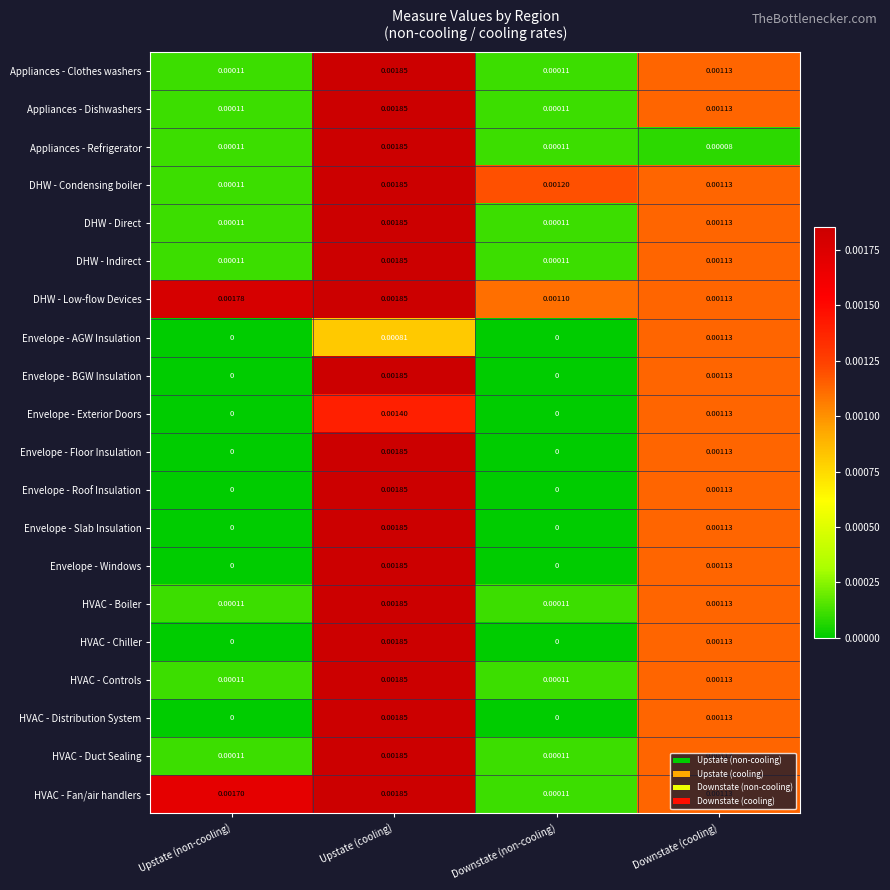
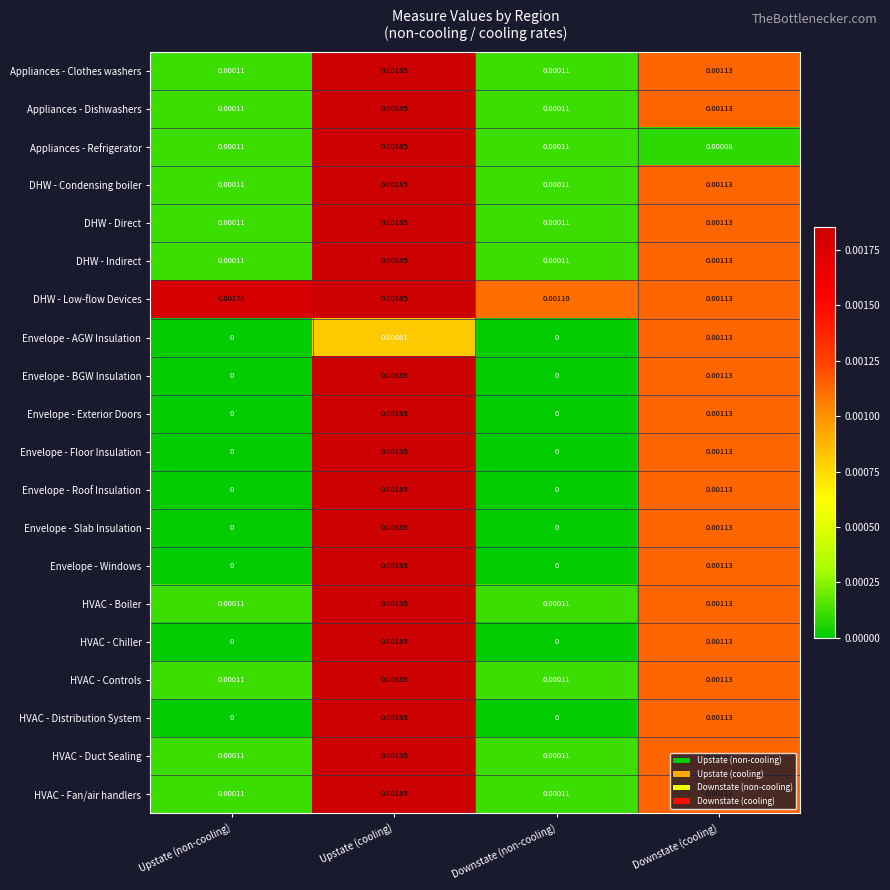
  {
    "Appliances - Clothes washers": {
      "Upstate (non-cooling)": 0.00011,
      "Upstate (cooling)": 0.00185,
      "Downstate (non-cooling)": 0.00011,
      "Downstate (cooling)": 0.00113
    },
    "Appliances - Dishwashers": {
      "Upstate (non-cooling)": 0.00011,
      "Upstate (cooling)": 0.00185,
      "Downstate (non-cooling)": 0.00011,
      "Downstate (cooling)": 0.00113
    },
    "Appliances - Refrigerator": {
      "Upstate (non-cooling)": 0.00011,
      "Upstate (cooling)": 0.00185,
      "Downstate (non-cooling)": 0.00011,
      "Downstate (cooling)": 0.00008
    },
    "DHW - Condensing boiler": {
      "Upstate (non-cooling)": 0.00011,
      "Upstate (cooling)": 0.00185,
-     "Downstate (non-cooling)": 0.00120,
+     "Downstate (non-cooling)": 0.00011,
      "Downstate (cooling)": 0.00113
    },
    "DHW - Direct": {
      "Upstate (non-cooling)": 0.00011,
      "Upstate (cooling)": 0.00185,
      "Downstate (non-cooling)": 0.00011,
      "Downstate (cooling)": 0.00113
    },
    "DHW - Indirect": {
      "Upstate (non-cooling)": 0.00011,
      "Upstate (cooling)": 0.00185,
      "Downstate (non-cooling)": 0.00011,
      "Downstate (cooling)": 0.00113
    },
    "DHW - Low-flow Devices": {
      "Upstate (non-cooling)": 0.00178,
      "Upstate (cooling)": 0.00185,
      "Downstate (non-cooling)": 0.00110,
      "Downstate (cooling)": 0.00113
    },
    "Envelope - AGW Insulation": {
      "Upstate (non-cooling)": 0,
      "Upstate (cooling)": 0.00081,
      "Downstate (non-cooling)": 0,
      "Downstate (cooling)": 0.00113
    },
    "Envelope - BGW Insulation": {
      "Upstate (non-cooling)": 0,
      "Upstate (cooling)": 0.00185,
      "Downstate (non-cooling)": 0,
      "Downstate (cooling)": 0.00113
    },
    "Envelope - Exterior Doors": {
      "Upstate (non-cooling)": 0,
-     "Upstate (cooling)": 0.00140,
+     "Upstate (cooling)": 0.00185,
      "Downstate (non-cooling)": 0,
      "Downstate (cooling)": 0.00113
    },
    "Envelope - Floor Insulation": {
      "Upstate (non-cooling)": 0,
      "Upstate (cooling)": 0.00185,
      "Downstate (non-cooling)": 0,
      "Downstate (cooling)": 0.00113
    },
    "Envelope - Roof Insulation": {
      "Upstate (non-cooling)": 0,
      "Upstate (cooling)": 0.00185,
      "Downstate (non-cooling)": 0,
      "Downstate (cooling)": 0.00113
    },
    "Envelope - Slab Insulation": {
      "Upstate (non-cooling)": 0,
      "Upstate (cooling)": 0.00185,
      "Downstate (non-cooling)": 0,
      "Downstate (cooling)": 0.00113
    },
    "Envelope - Windows": {
      "Upstate (non-cooling)": 0,
      "Upstate (cooling)": 0.00185,
      "Downstate (non-cooling)": 0,
      "Downstate (cooling)": 0.00113
    },
    "HVAC - Boiler": {
      "Upstate (non-cooling)": 0.00011,
      "Upstate (cooling)": 0.00185,
      "Downstate (non-cooling)": 0.00011,
      "Downstate (cooling)": 0.00113
    },
    "HVAC - Chiller": {
      "Upstate (non-cooling)": 0,
      "Upstate (cooling)": 0.00185,
      "Downstate (non-cooling)": 0,
      "Downstate (cooling)": 0.00113
    },
    "HVAC - Controls": {
      "Upstate (non-cooling)": 0.00011,
      "Upstate (cooling)": 0.00185,
      "Downstate (non-cooling)": 0.00011,
      "Downstate (cooling)": 0.00113
    },
    "HVAC - Distribution System": {
      "Upstate (non-cooling)": 0,
      "Upstate (cooling)": 0.00185,
      "Downstate (non-cooling)": 0,
      "Downstate (cooling)": 0.00113
    },
    "HVAC - Duct Sealing": {
      "Upstate (non-cooling)": 0.00011,
      "Upstate (cooling)": 0.00185,
      "Downstate (non-cooling)": 0.00011
    },
    "HVAC - Fan/air handlers": {
-     "Upstate (non-cooling)": 0.00170,
+     "Upstate (non-cooling)": 0.00011,
      "Upstate (cooling)": 0.00185,
      "Downstate (non-cooling)": 0.00011
    }
  }
